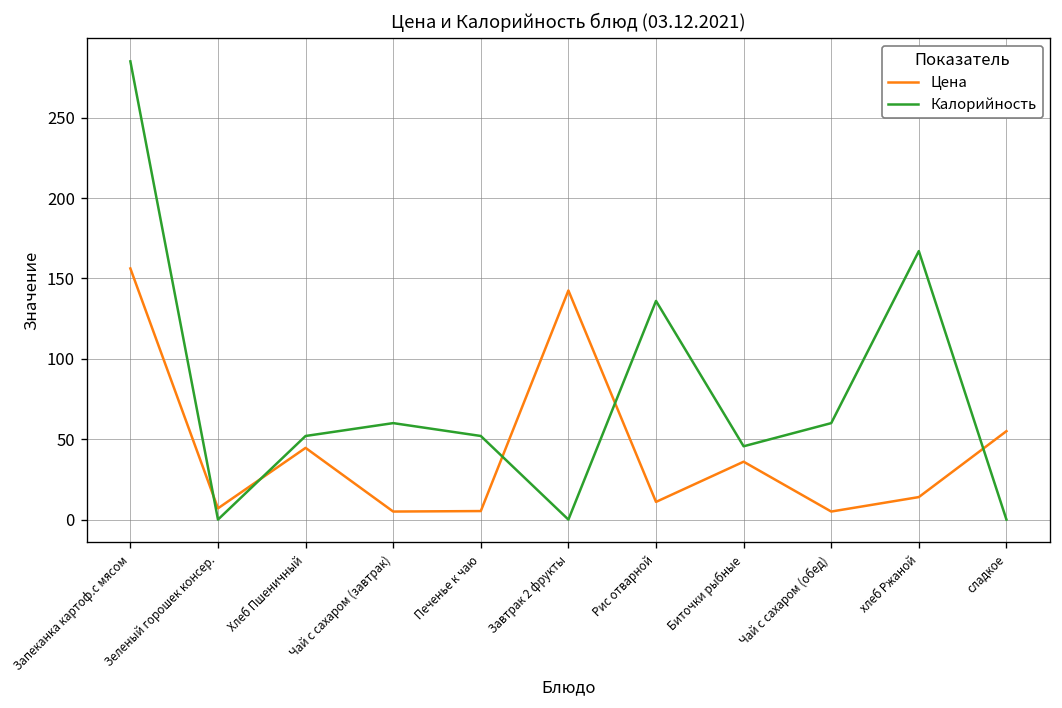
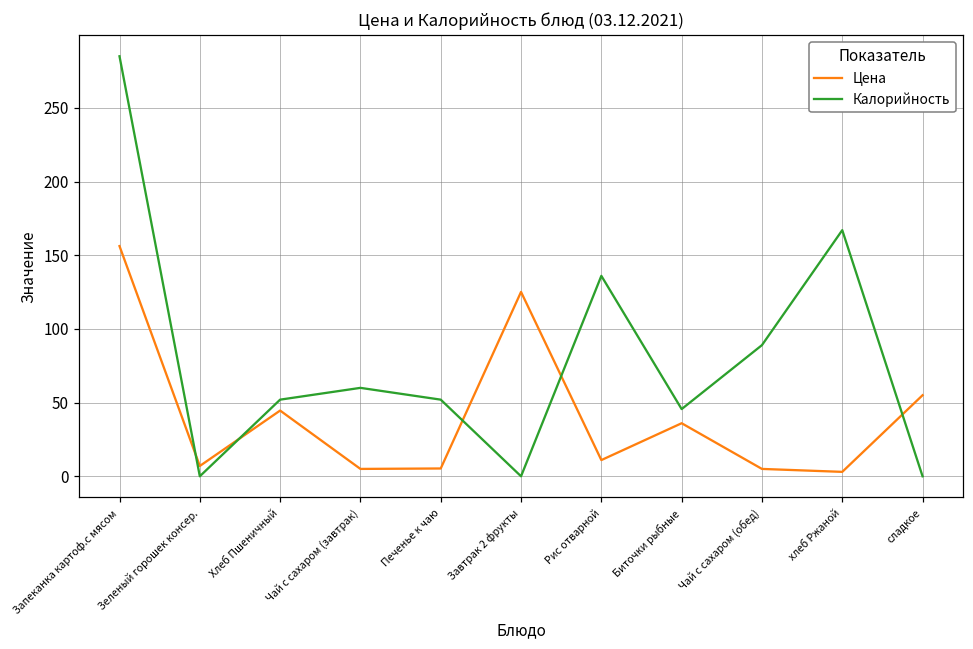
  {
    "Цена": {
      "Запеканка картоф.с мясом": 156,
      "Зеленый горошек консер.": 7,
      "Хлеб Пшеничный": 45,
      "Чай с сахаром (завтрак)": 5,
      "Печенье к чаю": 5,
-     "Завтрак 2 фрукты": 143,
+     "Завтрак 2 фрукты": 125,
      "Рис отварной": 11,
      "Биточки рыбные": 36,
      "Чай с сахаром (обед)": 5,
-     "хлеб Ржаной": 14,
+     "хлеб Ржаной": 3,
      "сладкое": 55
    },
    "Калорийность": {
      "Запеканка картоф.с мясом": 285,
      "Зеленый горошек консер.": 0,
      "Хлеб Пшеничный": 52,
      "Чай с сахаром (завтрак)": 60,
      "Печенье к чаю": 52,
      "Завтрак 2 фрукты": 0,
      "Рис отварной": 136,
      "Биточки рыбные": 46,
-     "Чай с сахаром (обед)": 60,
+     "Чай с сахаром (обед)": 89,
      "хлеб Ржаной": 167,
      "сладкое": 0
    }
  }
